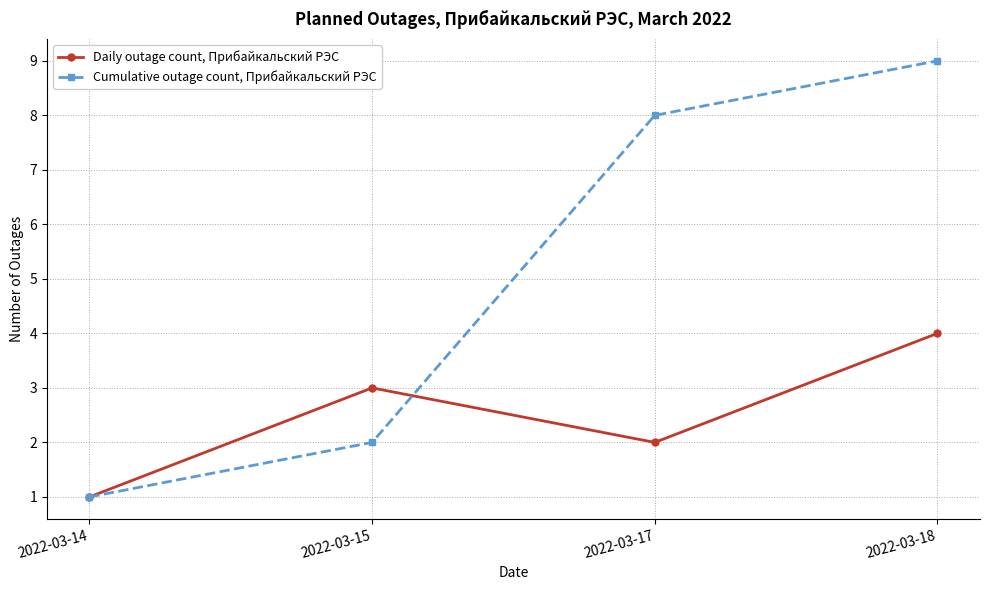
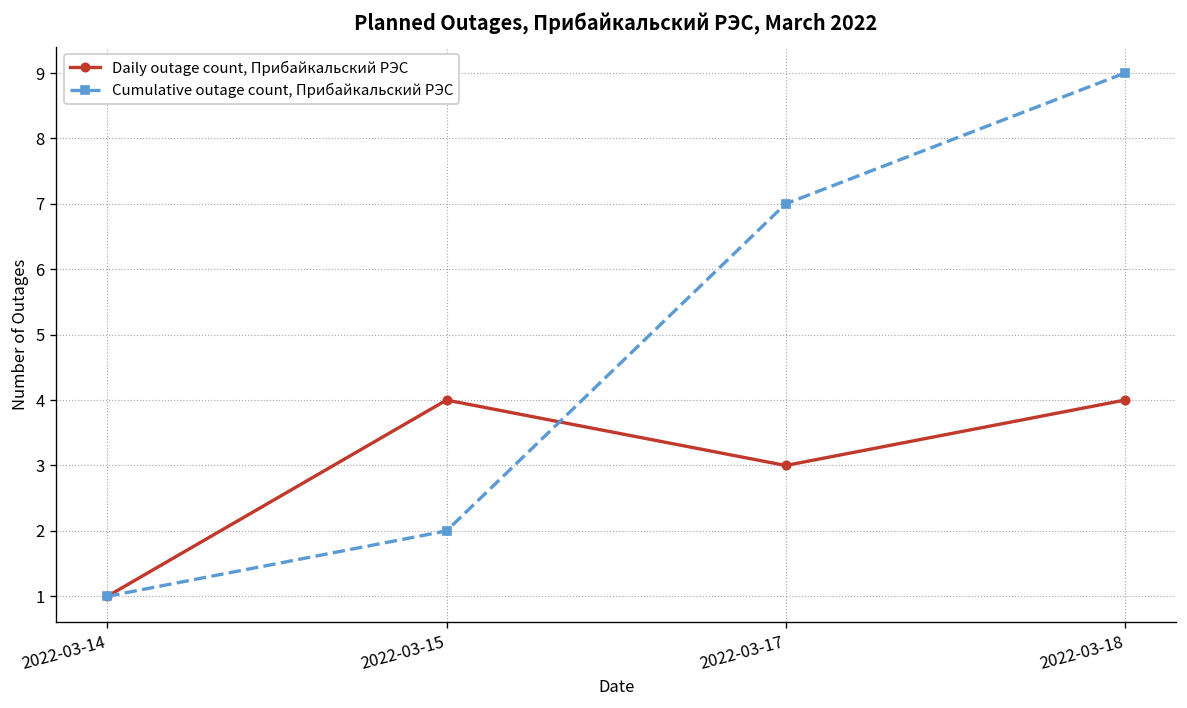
  {
    "Daily outage count, Прибайкальский РЭС": {
-     "2022-03-15": 3,
-     "2022-03-17": 2,
+     "2022-03-15": 4,
+     "2022-03-17": 3,
      "2022-03-18": 4
    },
    "Cumulative outage count, Прибайкальский РЭС": {
      "2022-03-15": 2,
-     "2022-03-17": 8,
+     "2022-03-17": 7,
      "2022-03-18": 9
    }
  }
